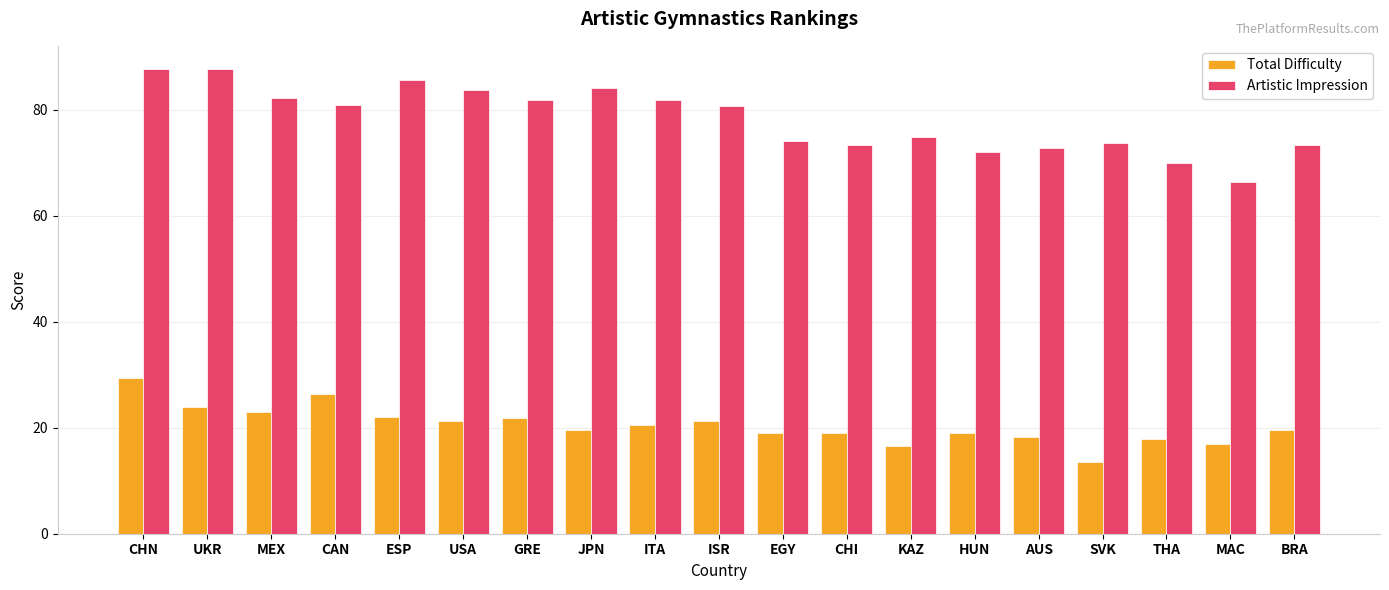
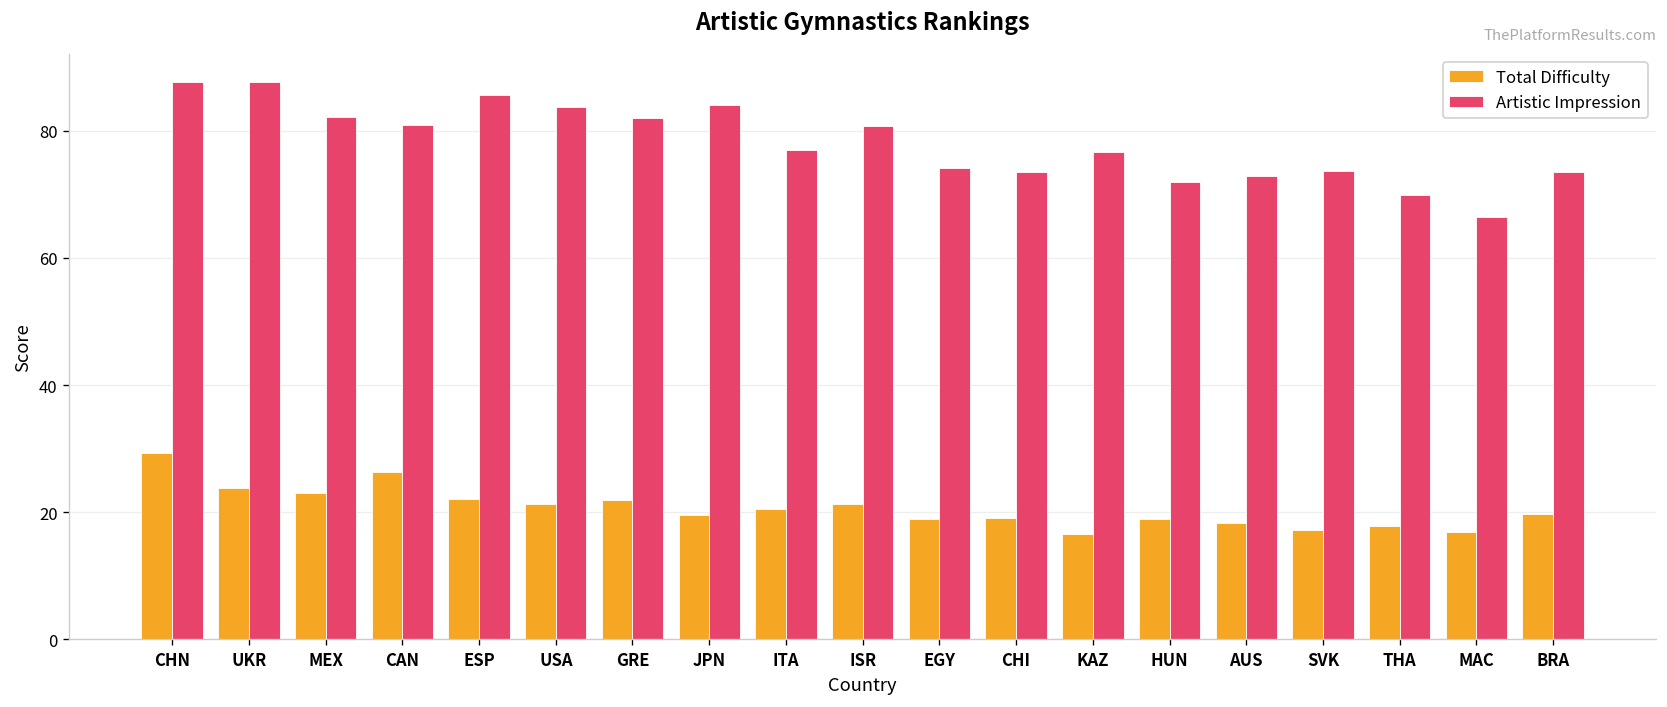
  {
    "Total Difficulty": {
      "CHN": 29,
      "UKR": 24,
      "MEX": 23,
      "CAN": 26,
      "ESP": 22,
      "USA": 21,
      "GRE": 22,
      "JPN": 20,
      "ITA": 21,
      "ISR": 21,
      "EGY": 19,
      "CHI": 19,
      "KAZ": 17,
      "HUN": 19,
      "AUS": 18,
-     "SVK": 14,
+     "SVK": 17,
      "THA": 18,
      "MAC": 17,
      "BRA": 20
    },
    "Artistic Impression": {
      "CHN": 88,
      "UKR": 88,
      "MEX": 82,
      "CAN": 81,
      "ESP": 86,
      "USA": 84,
      "GRE": 82,
      "JPN": 84,
-     "ITA": 82,
+     "ITA": 77,
      "ISR": 81,
      "EGY": 74,
      "CHI": 73,
-     "KAZ": 75,
+     "KAZ": 77,
      "HUN": 72,
      "AUS": 73,
      "SVK": 74,
      "THA": 70,
      "MAC": 66,
      "BRA": 73
    }
  }
